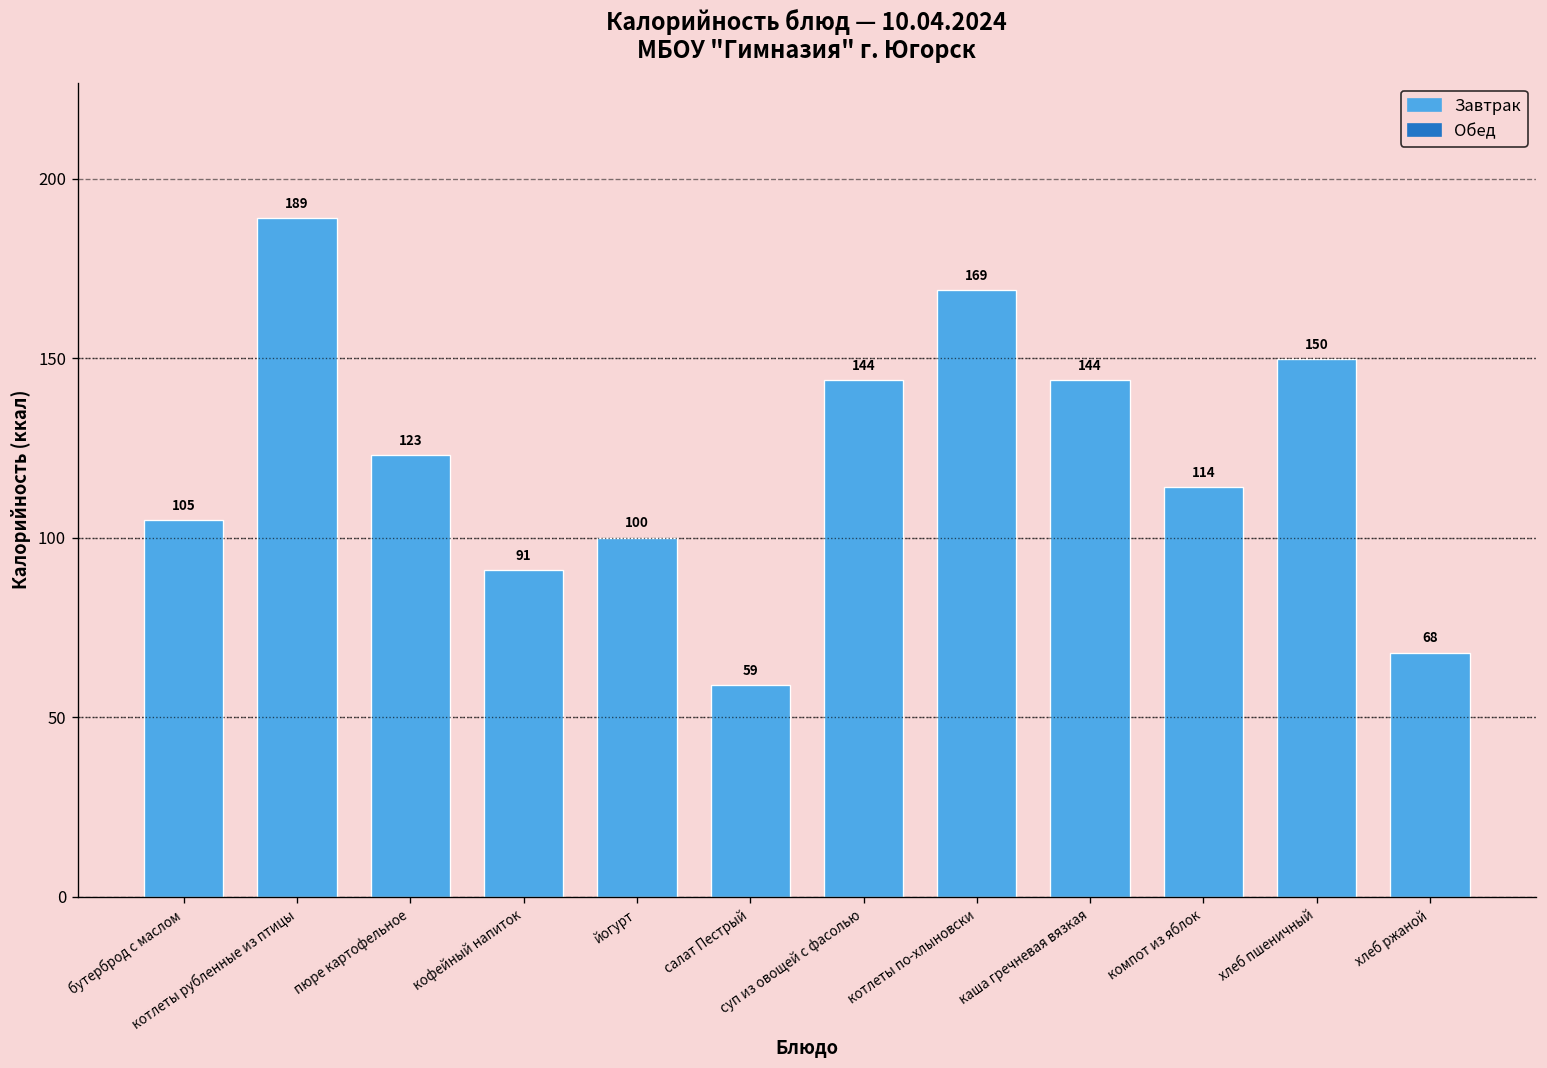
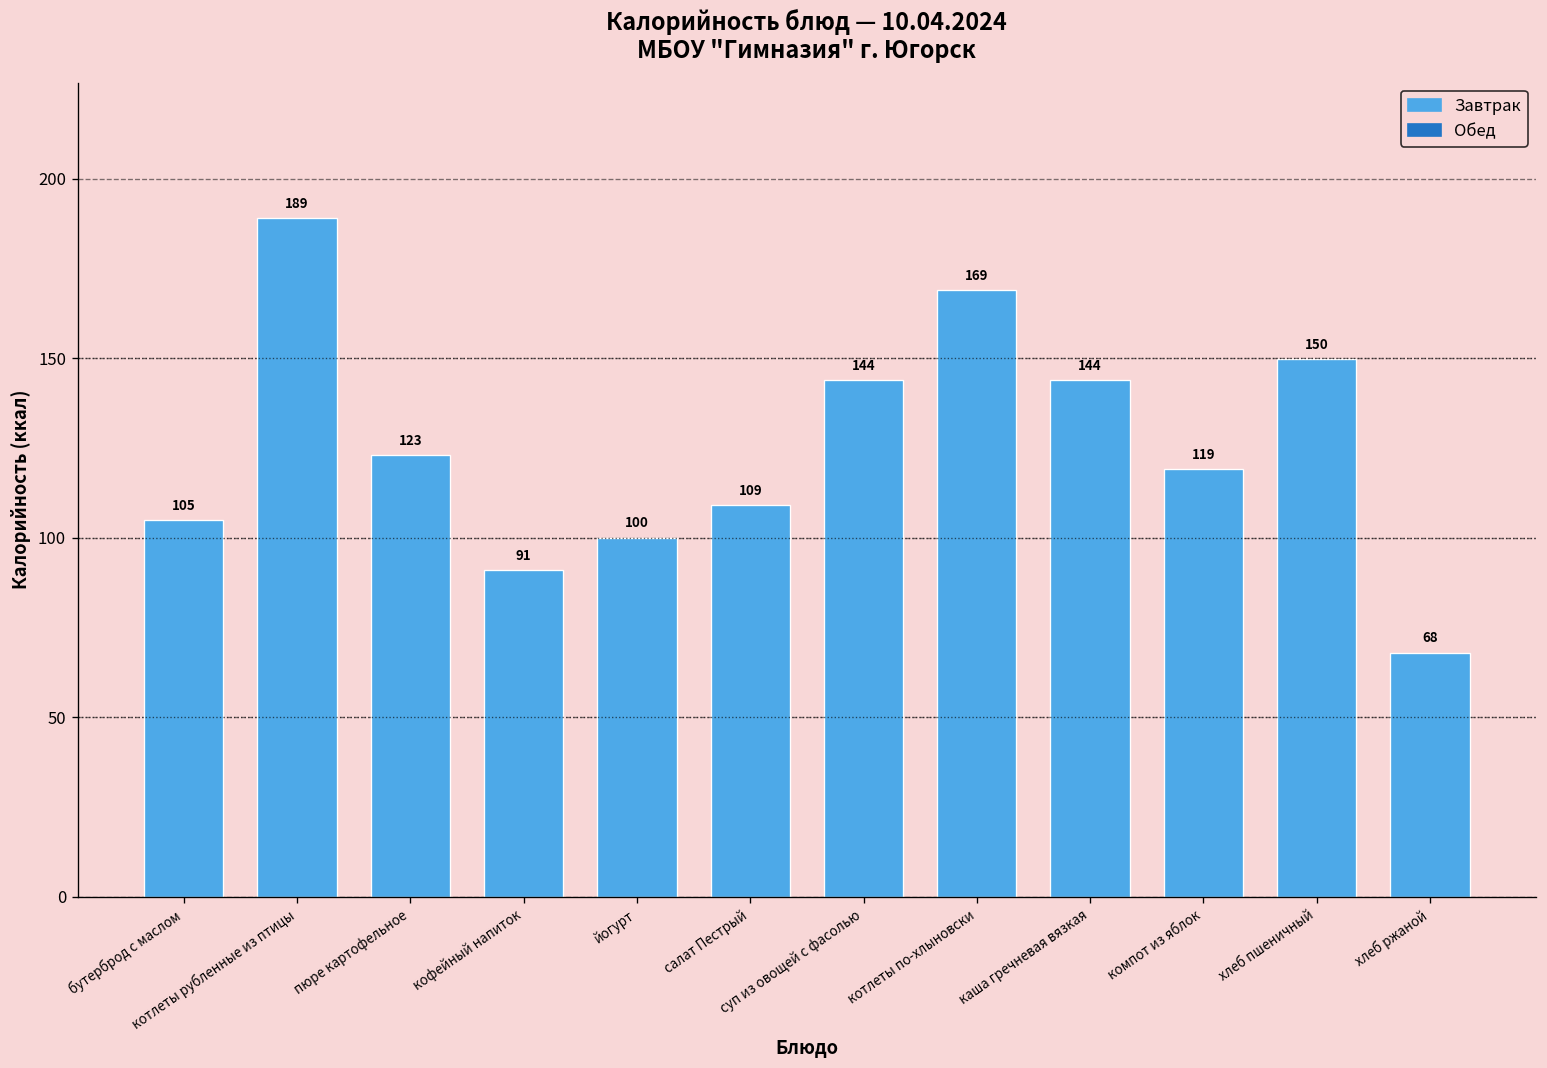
  {
    "бутерброд с маслом": 105,
    "котлеты рубленные из птицы": 189,
    "пюре картофельное": 123,
    "кофейный напиток": 91,
    "йогурт": 100,
-   "салат Пестрый": 59,
+   "салат Пестрый": 109,
    "суп из овощей с фасолью": 144,
    "котлеты по-хлыновски": 169,
    "каша гречневая вязкая": 144,
-   "компот из яблок": 114,
+   "компот из яблок": 119,
    "хлеб пшеничный": 150,
    "хлеб ржаной": 68
  }
